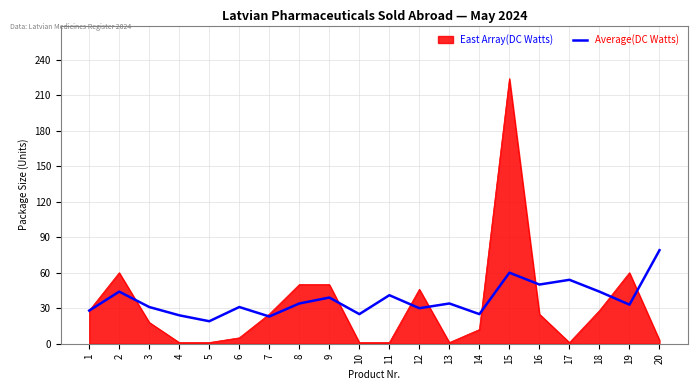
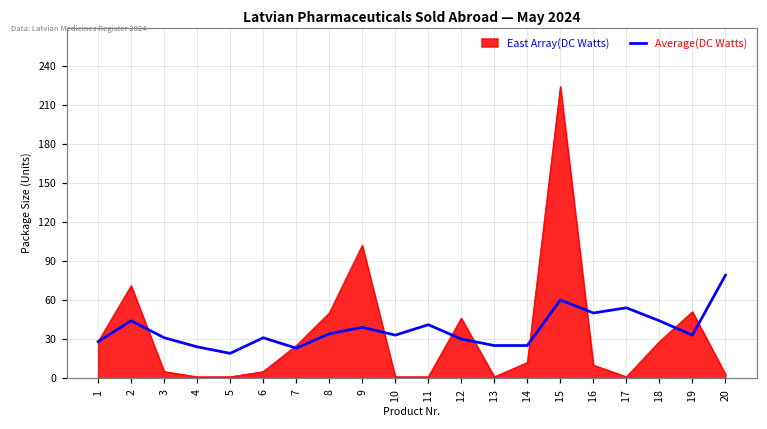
  {
    "East Array(DC Watts)": {
-     "2": 60,
-     "3": 18,
+     "2": 71,
+     "3": 5,
      "4": 1,
      "5": 1,
      "6": 5,
      "8": 50,
-     "9": 50,
+     "9": 102,
      "10": 1,
      "11": 1,
      "12": 46,
      "13": 1,
      "14": 12,
      "15": 224,
-     "16": 25,
+     "16": 10,
      "17": 1,
      "18": 28,
-     "19": 60,
+     "19": 51,
      "20": 3
    },
    "Average(DC Watts)": {
      "2": 44,
      "3": 31,
      "4": 24,
      "5": 19,
      "6": 31,
      "8": 34,
      "9": 39,
-     "10": 25,
+     "10": 33,
      "11": 41,
      "12": 30,
-     "13": 34,
+     "13": 25,
      "14": 25,
      "15": 60,
      "16": 50,
      "17": 54,
      "18": 44,
      "19": 33,
      "20": 79
    }
  }
